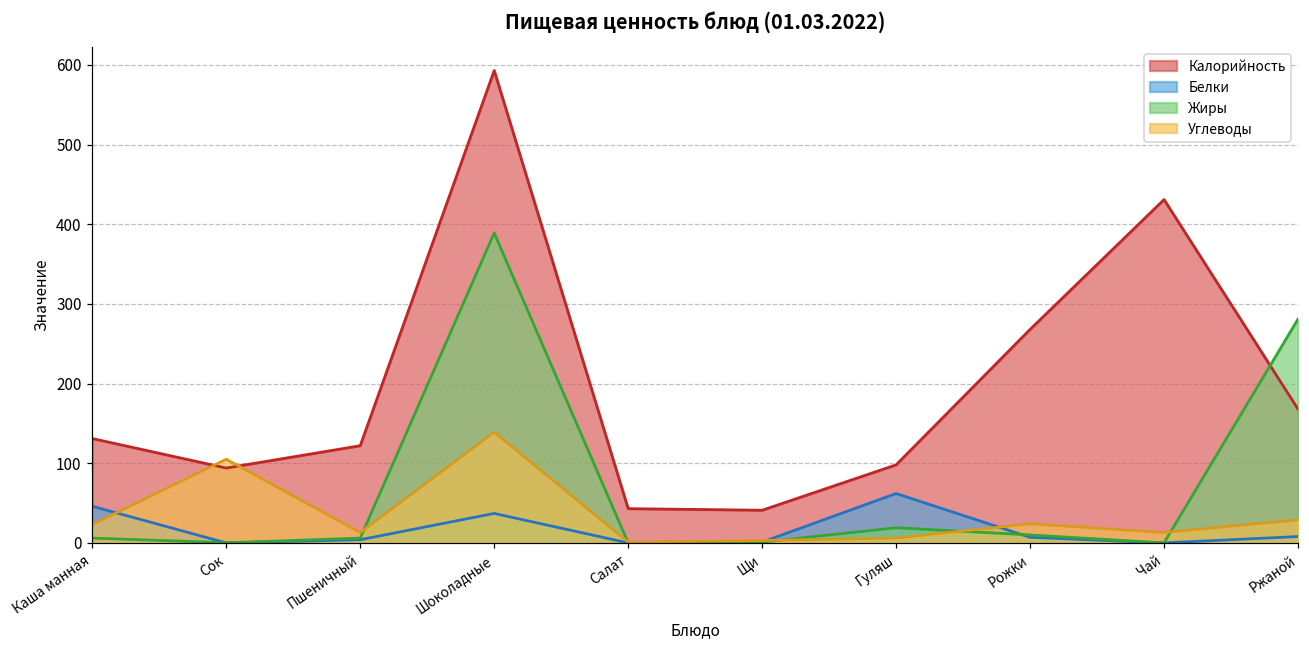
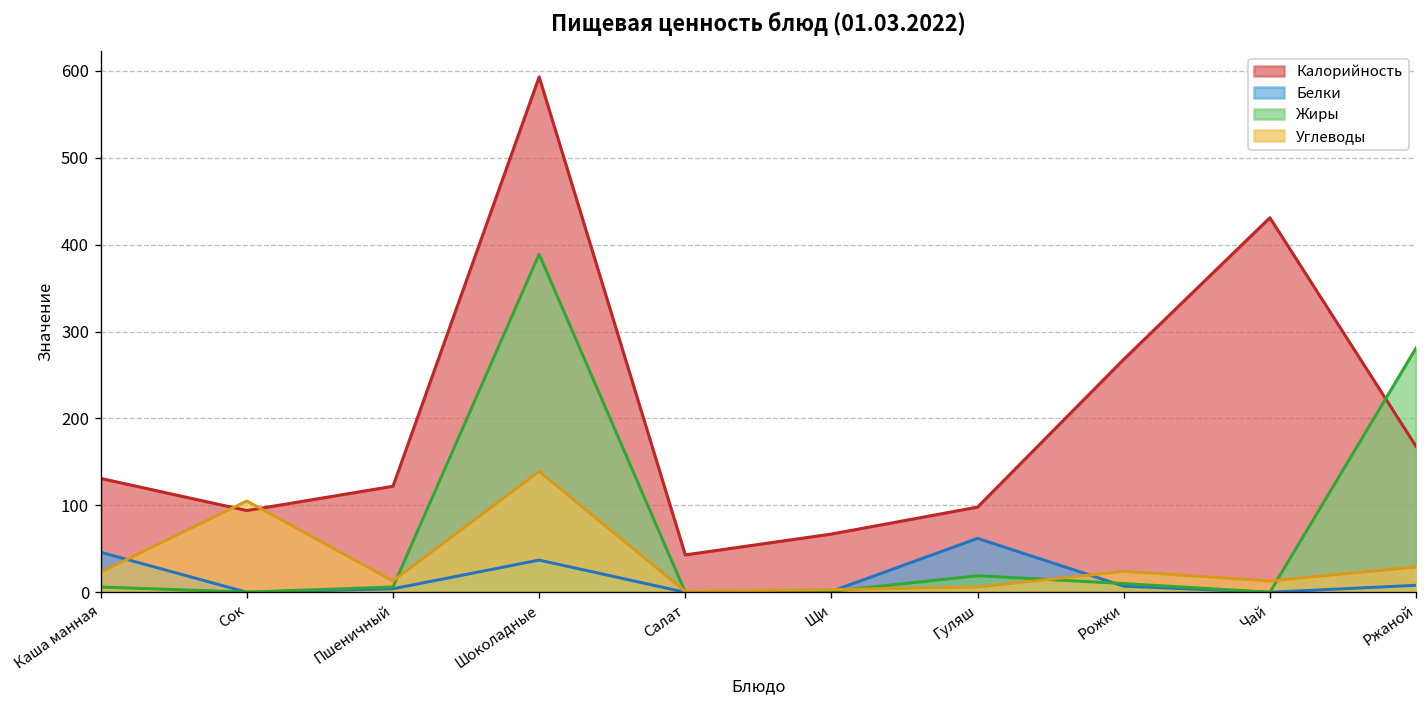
  {
    "Калорийность": {
      "Каша манная": 130,
      "Сок": 90,
      "Пшеничный": 120,
      "Шоколадные": 590,
      "Салат": 40,
-     "Щи": 40,
+     "Щи": 70,
      "Гуляш": 100,
      "Рожки": 270,
      "Чай": 430,
      "Ржаной": 170
    },
    "Белки": {
      "Каша манная": 50,
      "Шоколадные": 40,
      "Гуляш": 60,
      "Ржаной": 10
    },
    "Жиры": {
      "Каша манная": 10,
      "Шоколадные": 390,
      "Гуляш": 20,
      "Ржаной": 280
    },
    "Углеводы": {
      "Каша манная": 20,
      "Сок": 110,
      "Пшеничный": 10,
      "Шоколадные": 140,
      "Гуляш": 10,
      "Рожки": 20,
      "Чай": 10,
      "Ржаной": 30
    }
  }
